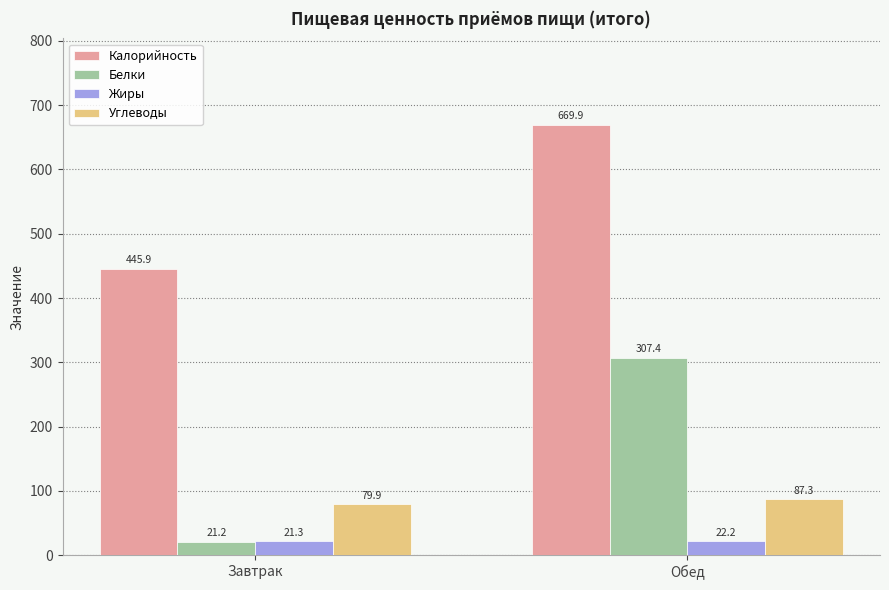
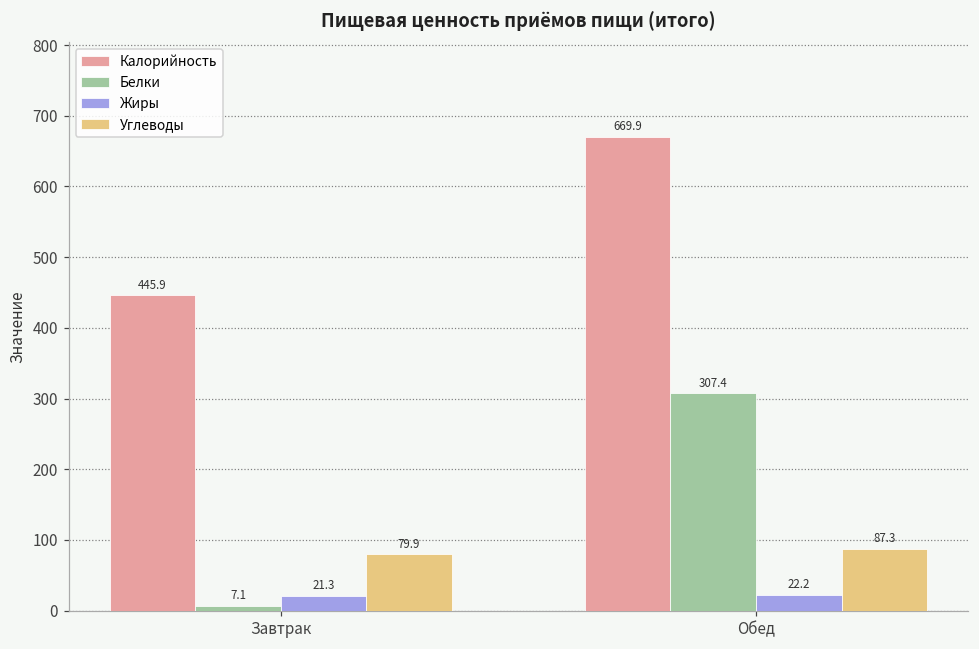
  {
    "Белки": {
-     "Завтрак": 21.2,
+     "Завтрак": 7.1,
      "Обед": 307.4
    },
    "Жиры": {
      "Завтрак": 21.3,
      "Обед": 22.2
    }
  }
